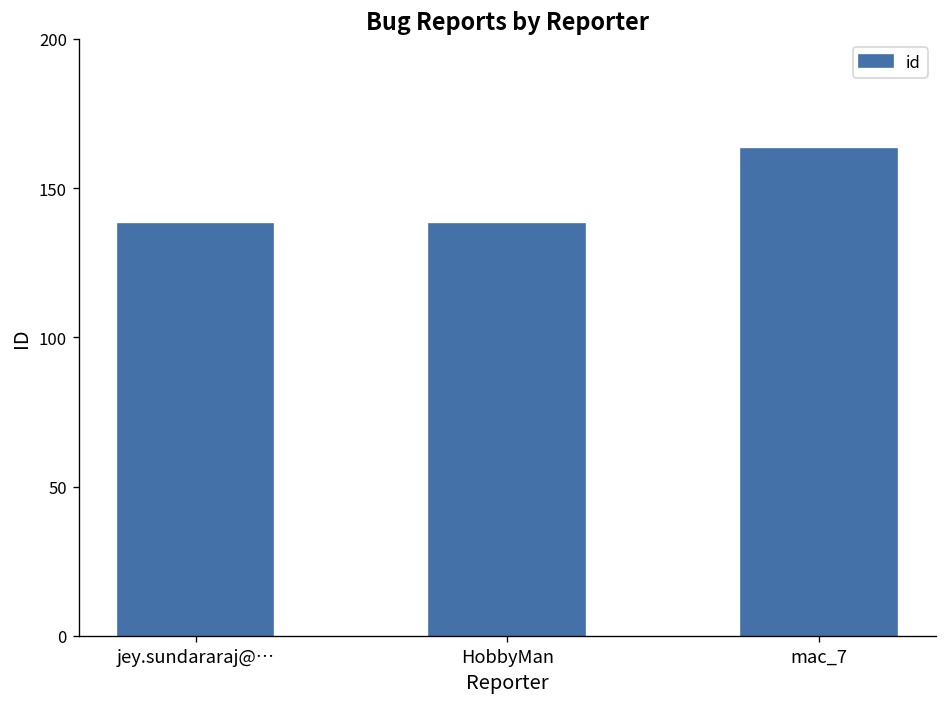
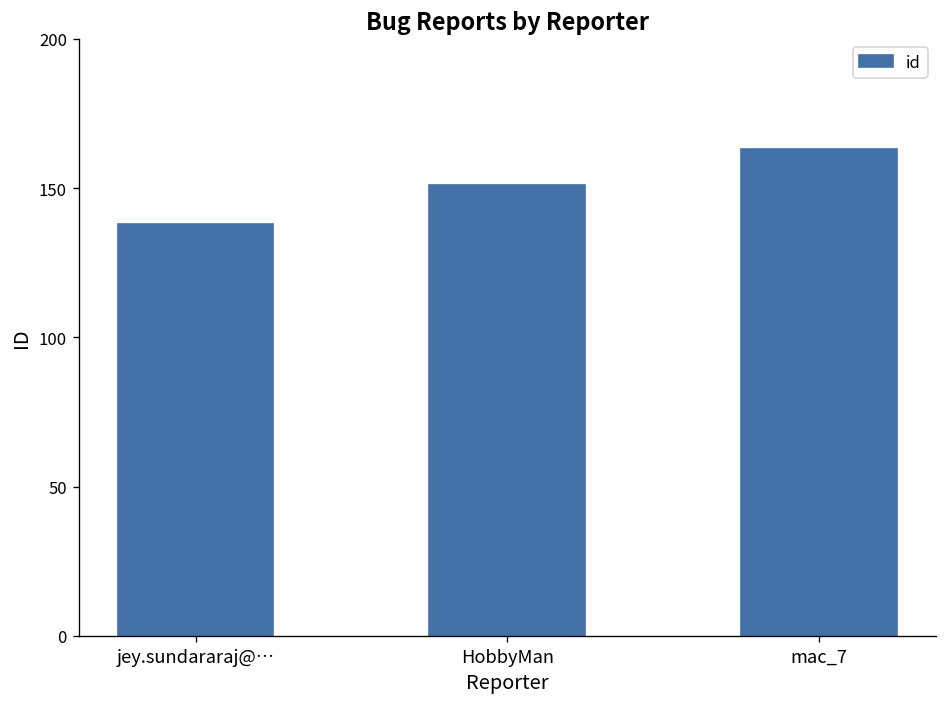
  {
    "jey.sundararaj@…": 138,
-   "HobbyMan": 138,
+   "HobbyMan": 151,
    "mac_7": 163
  }
